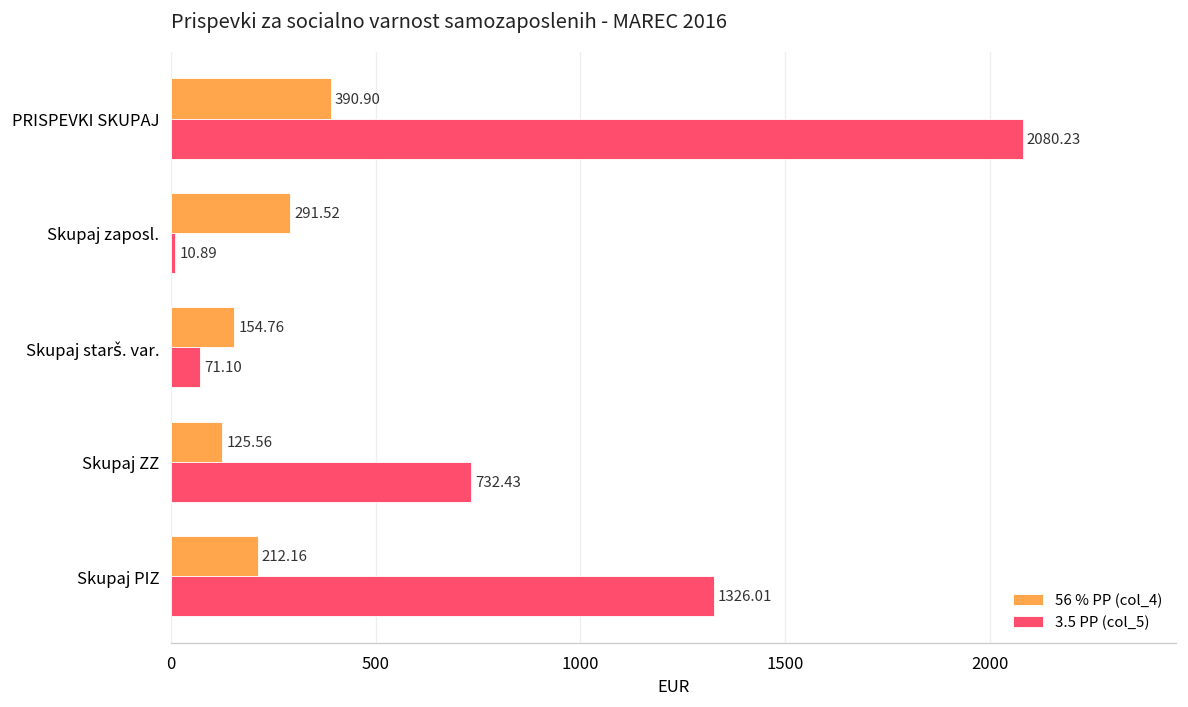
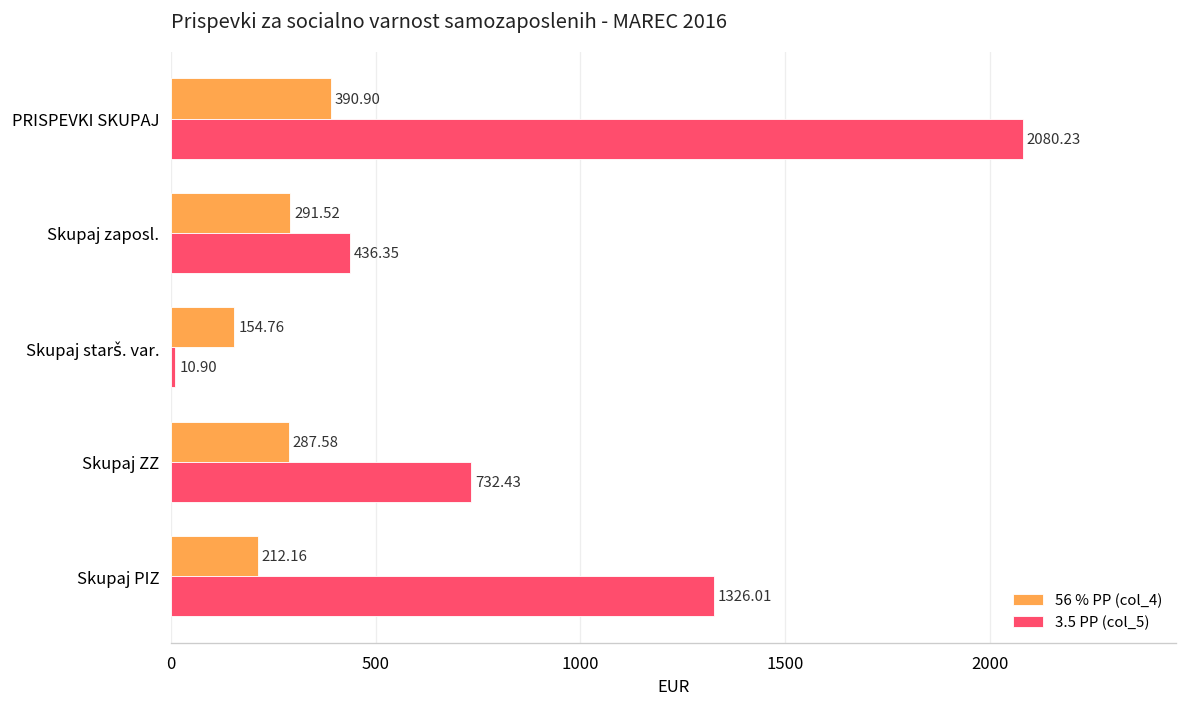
  {
    "56 % PP (col_4)": {
      "PRISPEVKI SKUPAJ": 390.90,
      "Skupaj zaposl.": 291.52,
      "Skupaj starš. var.": 154.76,
-     "Skupaj ZZ": 125.56,
+     "Skupaj ZZ": 287.58,
      "Skupaj PIZ": 212.16
    },
    "3.5 PP (col_5)": {
      "PRISPEVKI SKUPAJ": 2080.23,
-     "Skupaj zaposl.": 10.89,
-     "Skupaj starš. var.": 71.10,
+     "Skupaj zaposl.": 436.35,
+     "Skupaj starš. var.": 10.90,
      "Skupaj ZZ": 732.43,
      "Skupaj PIZ": 1326.01
    }
  }
